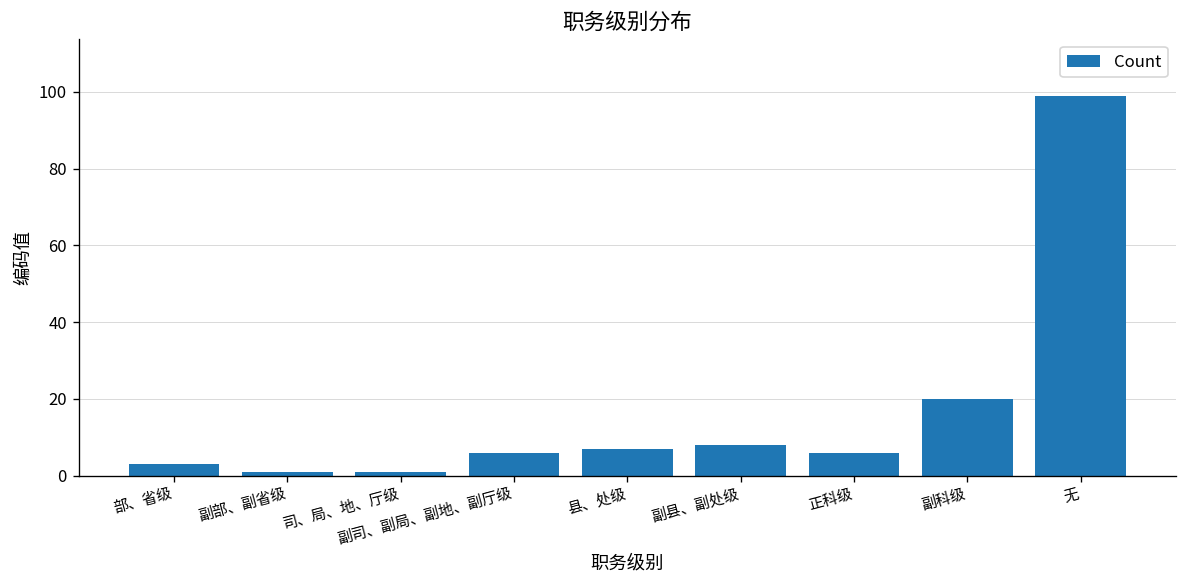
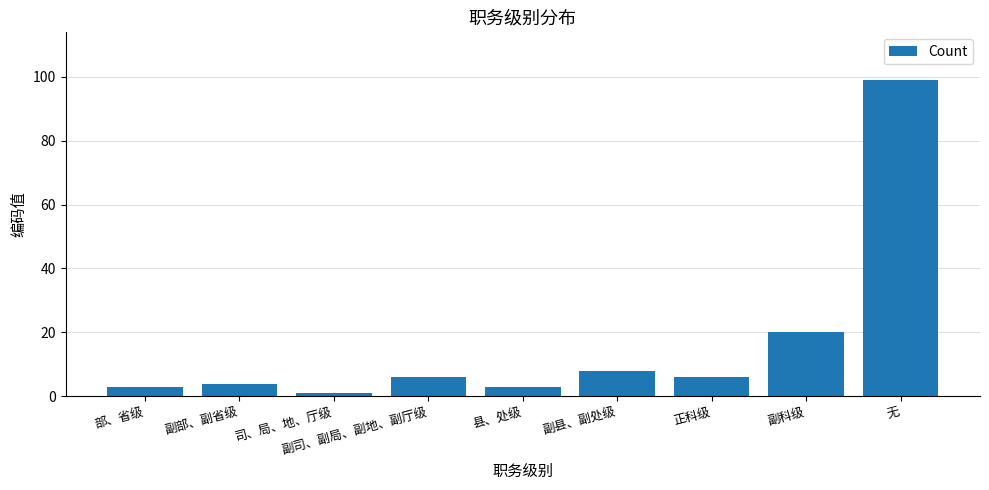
  {
    "部、省级": 3,
-   "副部、副省级": 1,
+   "副部、副省级": 4,
    "司、局、地、厅级": 1,
    "副司、副局、副地、副厅级": 6,
-   "县、处级": 7,
+   "县、处级": 3,
    "副县、副处级": 8,
    "正科级": 6,
    "副科级": 20,
    "无": 99
  }
